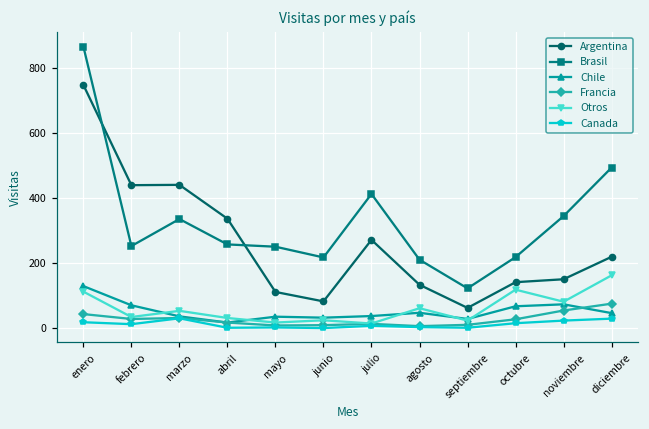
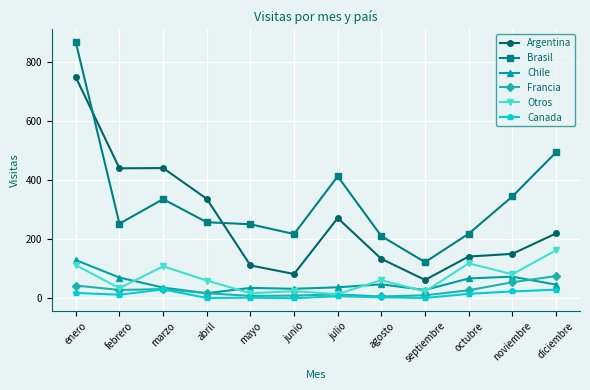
  {
    "Otros": {
      "enero": 110,
-     "marzo": 50,
-     "abril": 30,
+     "marzo": 110,
+     "abril": 60,
      "mayo": 20,
      "agosto": 60,
      "octubre": 120,
      "diciembre": 160
    }
  }
